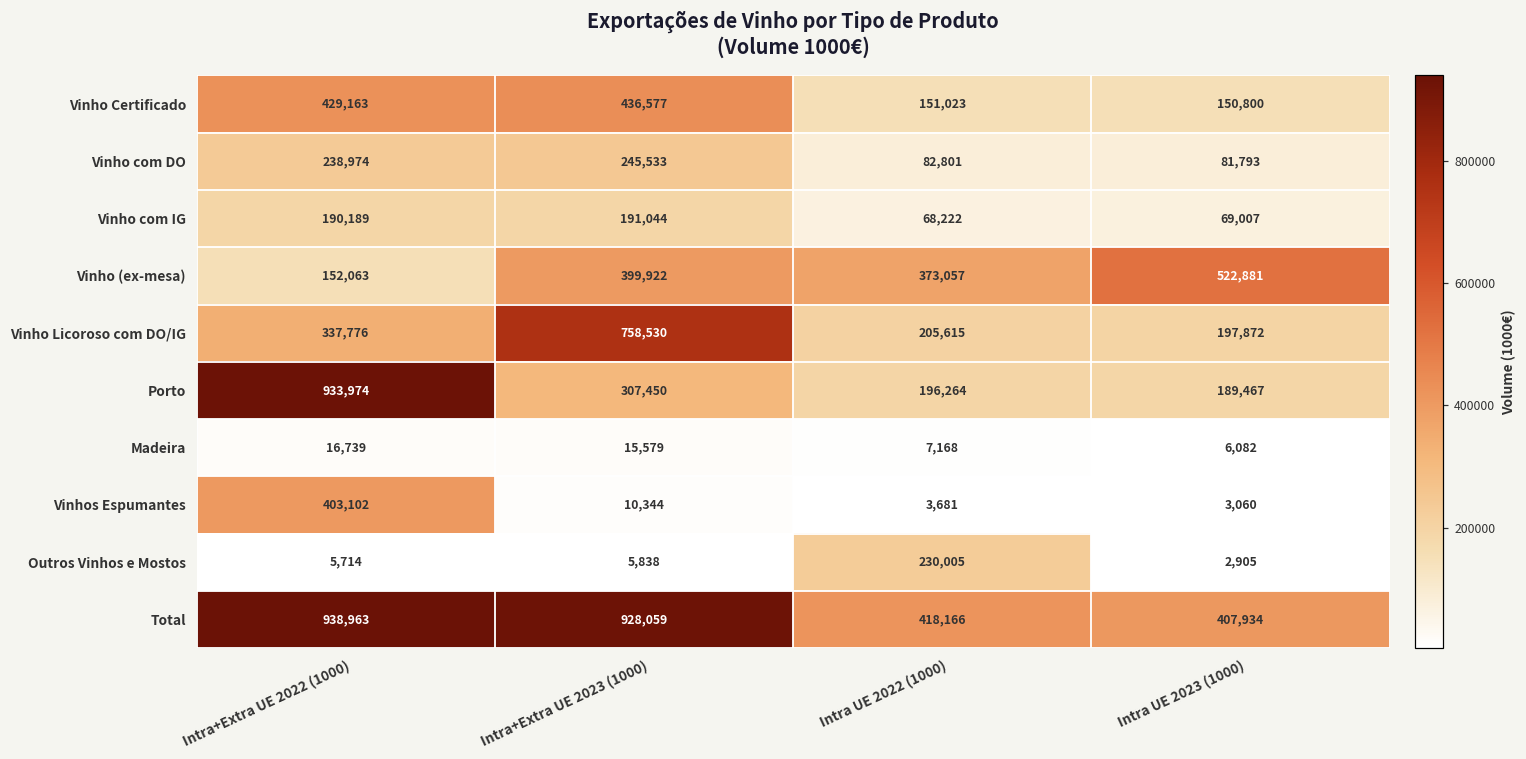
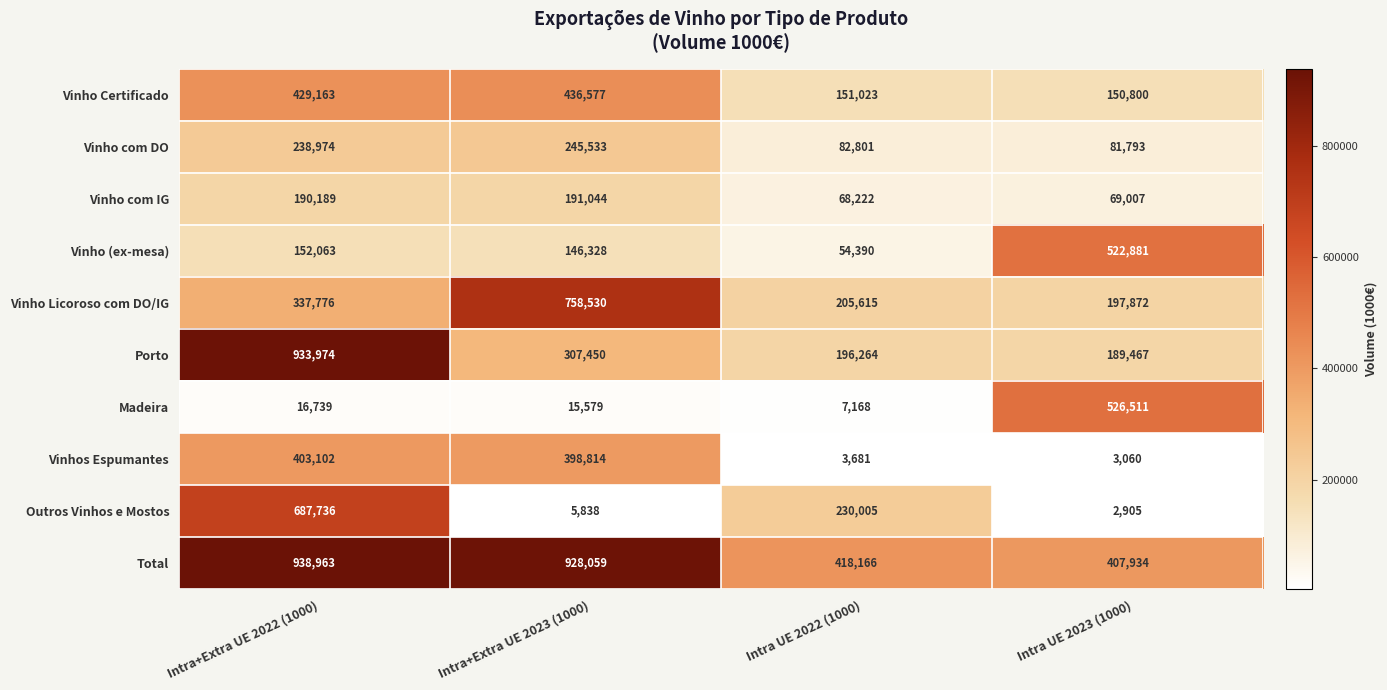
  {
    "Vinho Certificado": {
      "Intra+Extra UE 2022 (1000)": "429,163",
      "Intra+Extra UE 2023 (1000)": "436,577",
      "Intra UE 2022 (1000)": "151,023",
      "Intra UE 2023 (1000)": "150,800"
    },
    "Vinho com DO": {
      "Intra+Extra UE 2022 (1000)": "238,974",
      "Intra+Extra UE 2023 (1000)": "245,533",
      "Intra UE 2022 (1000)": "82,801",
      "Intra UE 2023 (1000)": "81,793"
    },
    "Vinho com IG": {
      "Intra+Extra UE 2022 (1000)": "190,189",
      "Intra+Extra UE 2023 (1000)": "191,044",
      "Intra UE 2022 (1000)": "68,222",
      "Intra UE 2023 (1000)": "69,007"
    },
    "Vinho (ex-mesa)": {
      "Intra+Extra UE 2022 (1000)": "152,063",
-     "Intra+Extra UE 2023 (1000)": "399,922",
-     "Intra UE 2022 (1000)": "373,057",
+     "Intra+Extra UE 2023 (1000)": "146,328",
+     "Intra UE 2022 (1000)": "54,390",
      "Intra UE 2023 (1000)": "522,881"
    },
    "Vinho Licoroso com DO/IG": {
      "Intra+Extra UE 2022 (1000)": "337,776",
      "Intra+Extra UE 2023 (1000)": "758,530",
      "Intra UE 2022 (1000)": "205,615",
      "Intra UE 2023 (1000)": "197,872"
    },
    "Porto": {
      "Intra+Extra UE 2022 (1000)": "933,974",
      "Intra+Extra UE 2023 (1000)": "307,450",
      "Intra UE 2022 (1000)": "196,264",
      "Intra UE 2023 (1000)": "189,467"
    },
    "Madeira": {
      "Intra+Extra UE 2022 (1000)": "16,739",
      "Intra+Extra UE 2023 (1000)": "15,579",
      "Intra UE 2022 (1000)": "7,168",
-     "Intra UE 2023 (1000)": "6,082"
+     "Intra UE 2023 (1000)": "526,511"
    },
    "Vinhos Espumantes": {
      "Intra+Extra UE 2022 (1000)": "403,102",
-     "Intra+Extra UE 2023 (1000)": "10,344",
+     "Intra+Extra UE 2023 (1000)": "398,814",
      "Intra UE 2022 (1000)": "3,681",
      "Intra UE 2023 (1000)": "3,060"
    },
    "Outros Vinhos e Mostos": {
-     "Intra+Extra UE 2022 (1000)": "5,714",
+     "Intra+Extra UE 2022 (1000)": "687,736",
      "Intra+Extra UE 2023 (1000)": "5,838",
      "Intra UE 2022 (1000)": "230,005",
      "Intra UE 2023 (1000)": "2,905"
    },
    "Total": {
      "Intra+Extra UE 2022 (1000)": "938,963",
      "Intra+Extra UE 2023 (1000)": "928,059",
      "Intra UE 2022 (1000)": "418,166",
      "Intra UE 2023 (1000)": "407,934"
    }
  }
